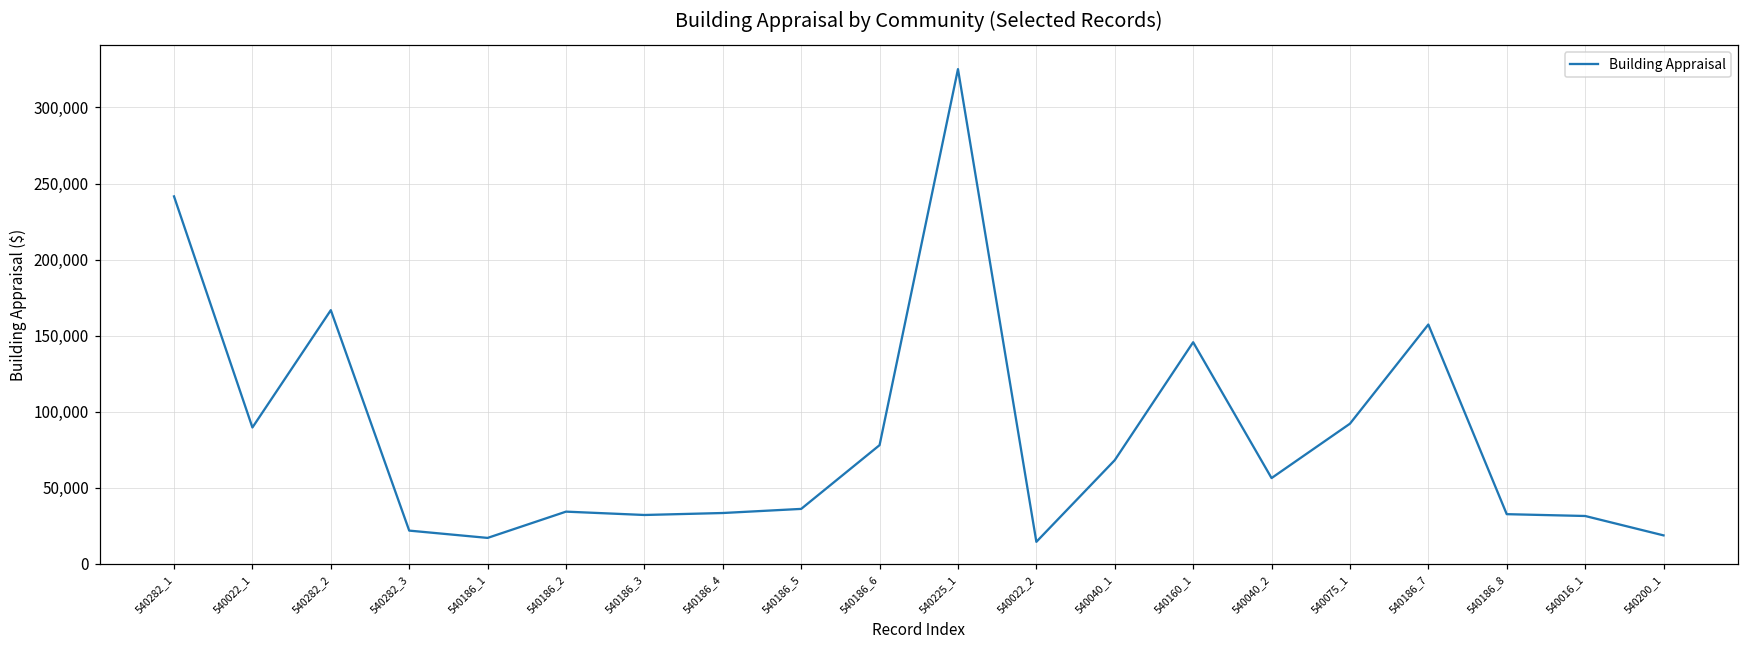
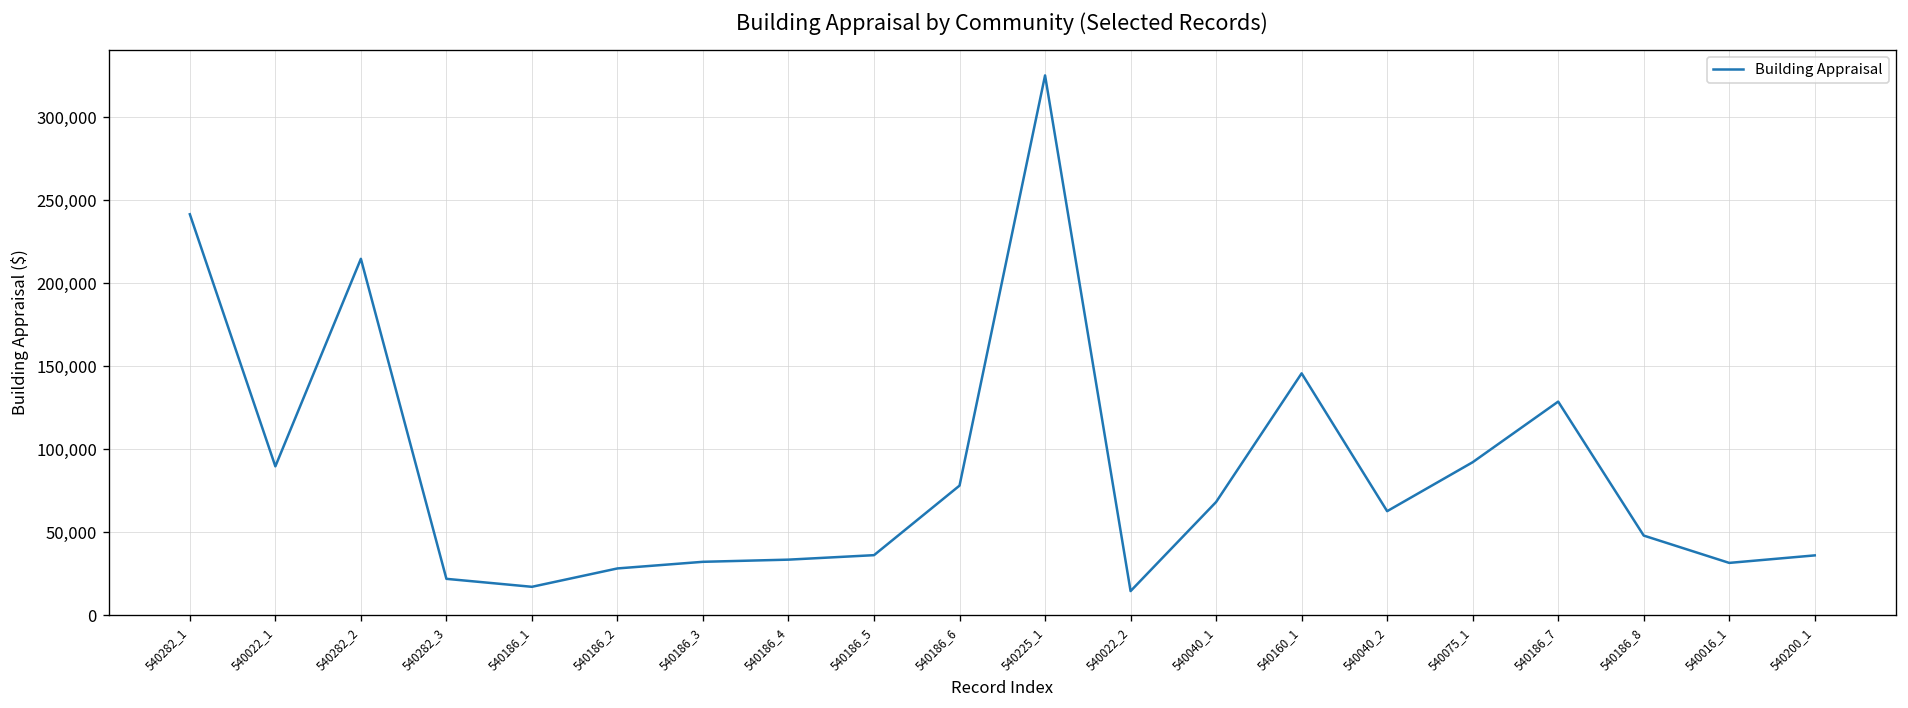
  {
    "540282_1": "242,000",
    "540022_1": "90,000",
-   "540282_2": "167,000",
+   "540282_2": "215,000",
    "540282_3": "22,000",
    "540186_1": "17,000",
-   "540186_2": "34,000",
+   "540186_2": "28,000",
    "540186_3": "32,000",
    "540186_4": "34,000",
    "540186_5": "36,000",
    "540186_6": "78,000",
    "540225_1": "325,000",
    "540022_2": "15,000",
    "540040_1": "68,000",
    "540160_1": "146,000",
-   "540040_2": "56,000",
+   "540040_2": "63,000",
    "540075_1": "92,000",
-   "540186_7": "157,000",
-   "540186_8": "33,000",
+   "540186_7": "129,000",
+   "540186_8": "48,000",
    "540016_1": "32,000",
-   "540200_1": "19,000"
+   "540200_1": "36,000"
  }
